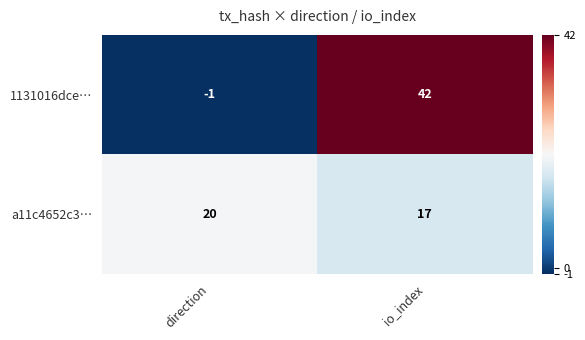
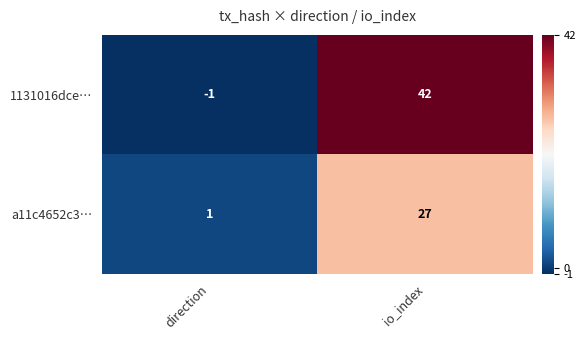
  {
    "1131016dce…": {
      "direction": -1,
      "io_index": 42
    },
    "a11c4652c3…": {
-     "direction": 20,
-     "io_index": 17
+     "direction": 1,
+     "io_index": 27
    }
  }
